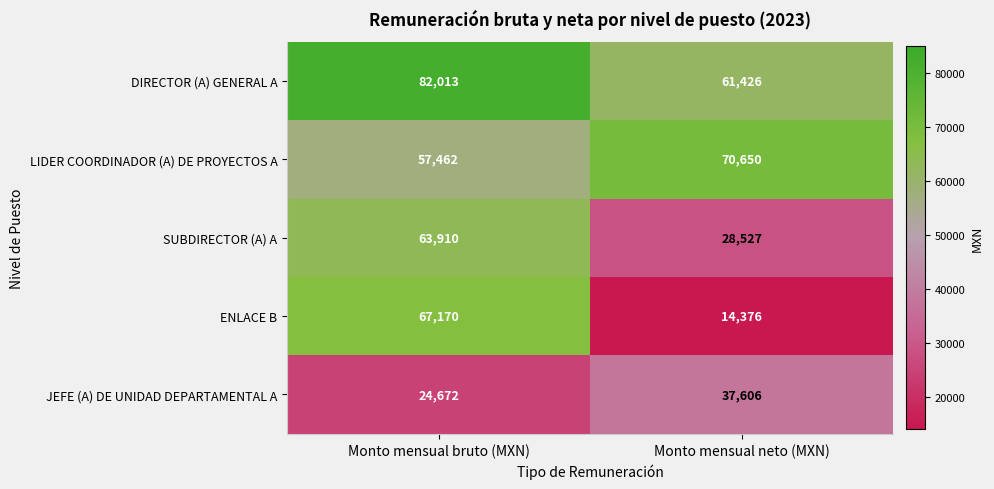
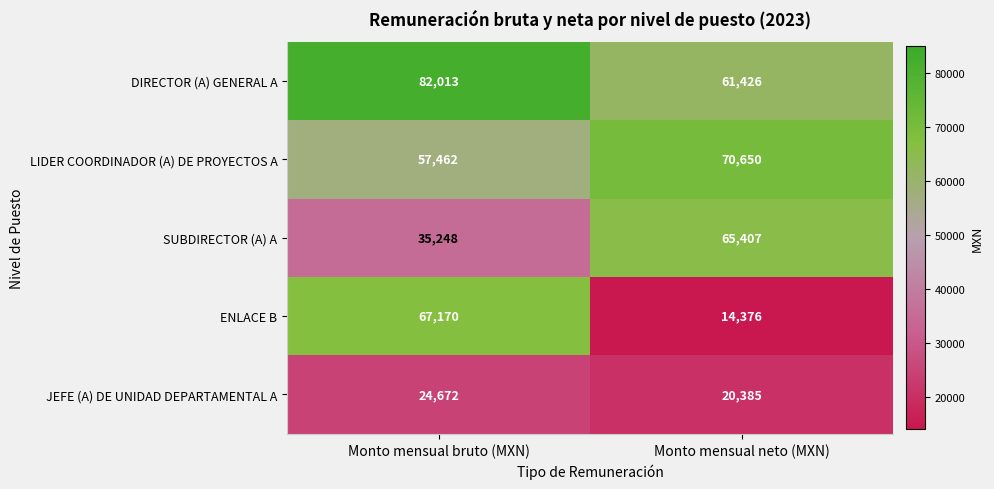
  {
    "DIRECTOR (A) GENERAL A": {
      "Monto mensual bruto (MXN)": "82,013",
      "Monto mensual neto (MXN)": "61,426"
    },
    "LIDER COORDINADOR (A) DE PROYECTOS A": {
      "Monto mensual bruto (MXN)": "57,462",
      "Monto mensual neto (MXN)": "70,650"
    },
    "SUBDIRECTOR (A) A": {
-     "Monto mensual bruto (MXN)": "63,910",
-     "Monto mensual neto (MXN)": "28,527"
+     "Monto mensual bruto (MXN)": "35,248",
+     "Monto mensual neto (MXN)": "65,407"
    },
    "ENLACE B": {
      "Monto mensual bruto (MXN)": "67,170",
      "Monto mensual neto (MXN)": "14,376"
    },
    "JEFE (A) DE UNIDAD DEPARTAMENTAL A": {
      "Monto mensual bruto (MXN)": "24,672",
-     "Monto mensual neto (MXN)": "37,606"
+     "Monto mensual neto (MXN)": "20,385"
    }
  }
